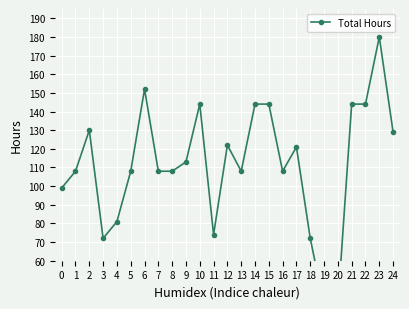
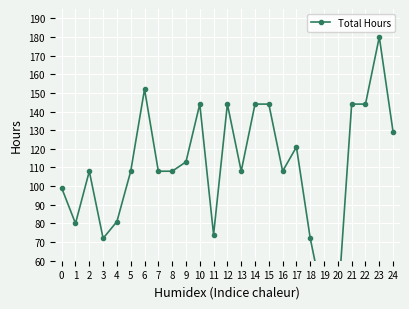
  {
    "0": 99,
-   "1": 108,
-   "2": 130,
+   "1": 80,
+   "2": 108,
    "3": 72,
    "4": 81,
    "5": 108,
    "6": 152,
    "7": 108,
    "8": 108,
    "9": 113,
    "10": 144,
    "11": 74,
-   "12": 122,
+   "12": 144,
    "13": 108,
    "14": 144,
    "15": 144,
    "16": 108,
    "17": 121,
    "18": 72,
    "21": 144,
    "22": 144,
    "23": 180,
    "24": 129
  }
